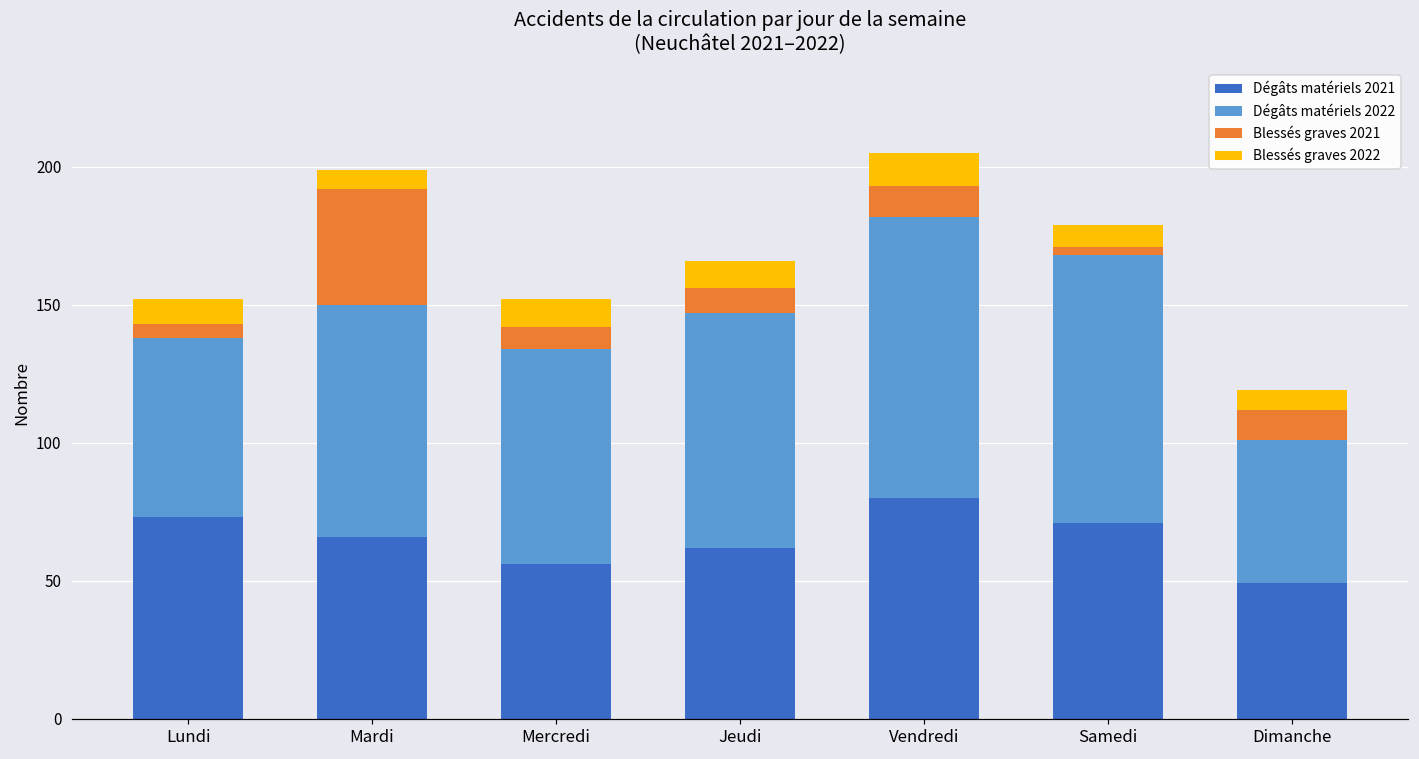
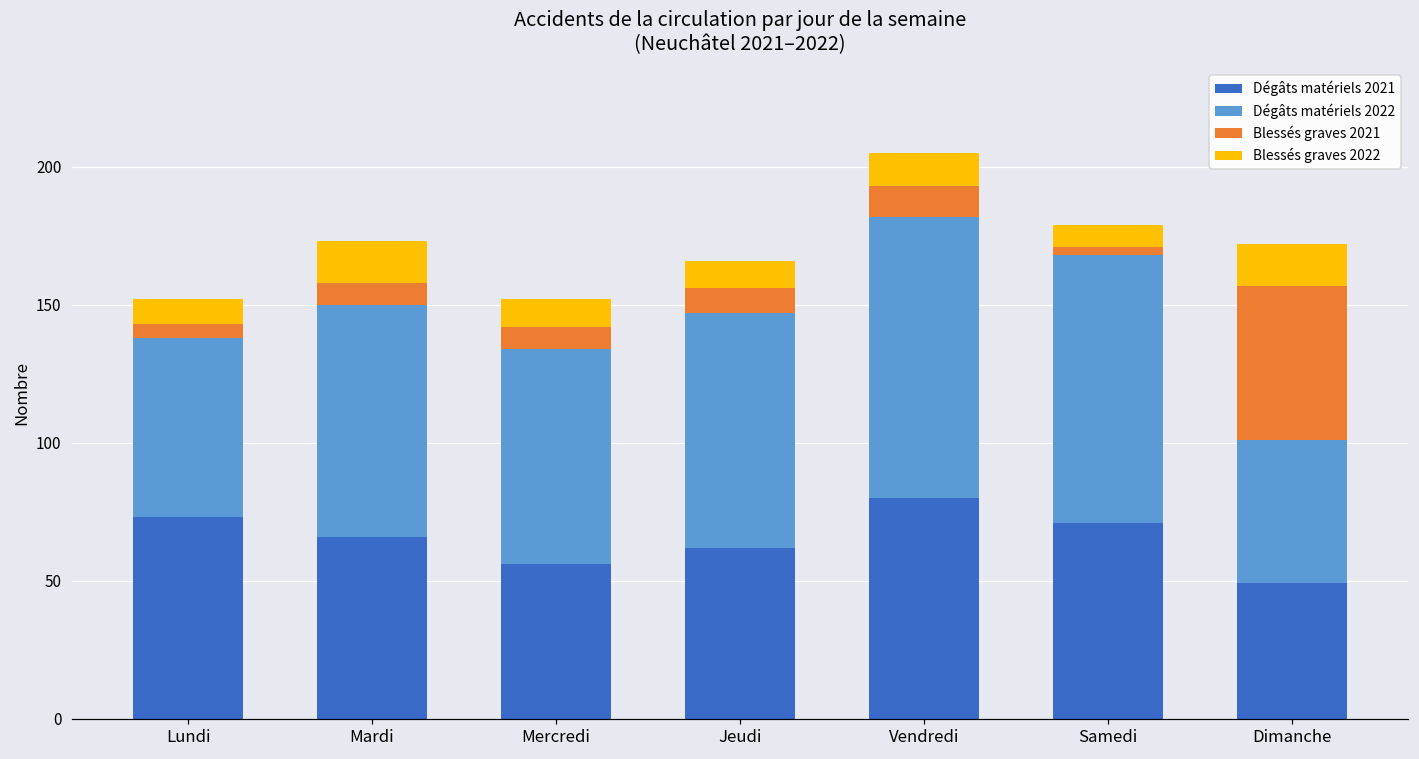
  {
    "Blessés graves 2021": {
      "Lundi": 5,
-     "Mardi": 42,
+     "Mardi": 8,
      "Mercredi": 8,
      "Jeudi": 9,
      "Vendredi": 11,
      "Samedi": 3,
-     "Dimanche": 11
+     "Dimanche": 56
    },
    "Blessés graves 2022": {
      "Lundi": 9,
-     "Mardi": 7,
+     "Mardi": 15,
      "Mercredi": 10,
      "Jeudi": 10,
      "Vendredi": 12,
      "Samedi": 8,
-     "Dimanche": 7
+     "Dimanche": 15
    }
  }
